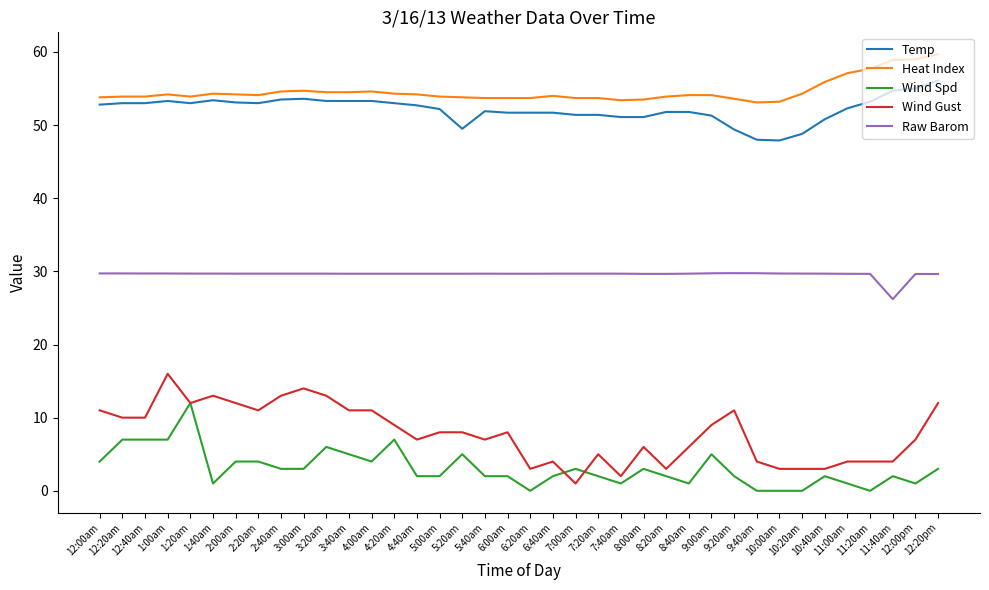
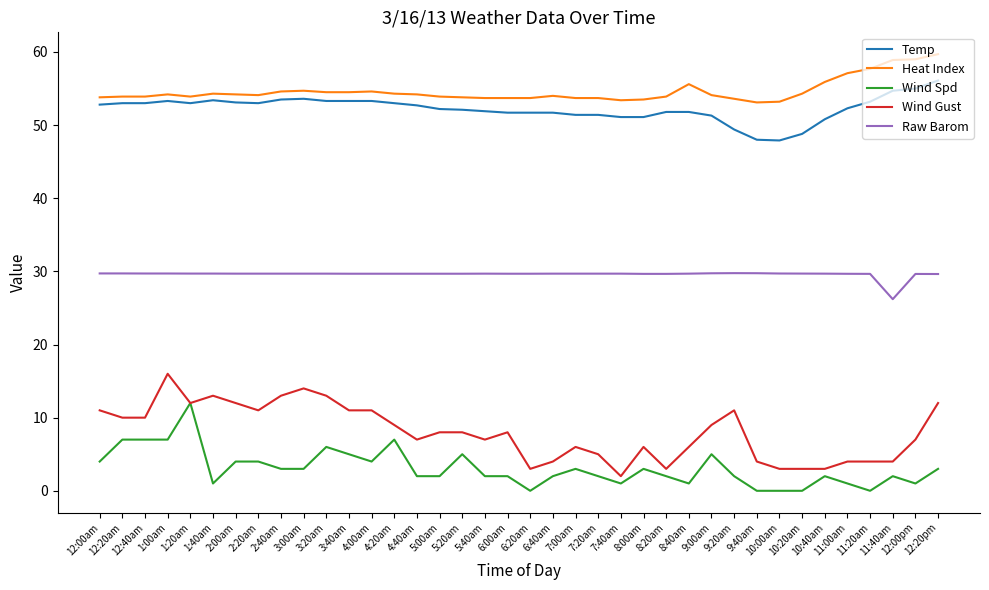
  {
    "Temp": {
      "12:00am": 53,
      "12:20am": 53,
      "12:40am": 53,
      "1:00am": 53,
      "1:20am": 53,
      "1:40am": 53,
      "2:00am": 53,
      "2:20am": 53,
      "2:40am": 54,
      "3:00am": 54,
      "3:20am": 53,
      "3:40am": 53,
      "4:00am": 53,
      "4:20am": 53,
      "4:40am": 53,
      "5:00am": 52,
-     "5:20am": 50,
+     "5:20am": 52,
      "5:40am": 52,
      "6:00am": 52,
      "6:20am": 52,
      "6:40am": 52,
      "7:00am": 51,
      "7:20am": 51,
      "7:40am": 51,
      "8:00am": 51,
      "8:20am": 52,
      "8:40am": 52,
      "9:00am": 51,
      "9:20am": 49,
      "9:40am": 48,
      "10:00am": 48,
      "10:20am": 49,
      "10:40am": 51,
      "11:00am": 52
    },
    "Heat Index": {
      "12:00am": 54,
      "12:20am": 54,
      "12:40am": 54,
      "1:00am": 54,
      "1:20am": 54,
      "1:40am": 54,
      "2:00am": 54,
      "2:20am": 54,
      "2:40am": 55,
      "3:00am": 55,
      "3:20am": 55,
      "3:40am": 55,
      "4:00am": 55,
      "4:20am": 54,
      "4:40am": 54,
      "5:00am": 54,
      "5:20am": 54,
      "5:40am": 54,
      "6:00am": 54,
      "6:20am": 54,
      "6:40am": 54,
      "7:00am": 54,
      "7:20am": 54,
      "7:40am": 53,
      "8:00am": 54,
      "8:20am": 54,
-     "8:40am": 54,
+     "8:40am": 56,
      "9:00am": 54,
      "9:20am": 54,
      "9:40am": 53,
      "10:00am": 53,
      "10:20am": 54,
      "10:40am": 56,
      "11:00am": 57
    },
    "Wind Spd": {
      "12:00am": 4,
      "12:20am": 7,
      "12:40am": 7,
      "1:00am": 7,
      "1:40am": 1,
      "2:00am": 4,
      "2:20am": 4,
      "2:40am": 3,
      "3:00am": 3,
      "3:20am": 6,
      "3:40am": 5,
      "4:00am": 4,
      "4:20am": 7,
      "4:40am": 2,
      "5:00am": 2,
      "5:20am": 5,
      "5:40am": 2,
      "6:00am": 2,
      "6:20am": 0,
      "6:40am": 2,
      "7:00am": 3,
      "7:20am": 2,
      "7:40am": 1,
      "8:00am": 3,
      "8:20am": 2,
      "8:40am": 1,
      "9:00am": 5,
      "9:20am": 2,
      "9:40am": 0,
      "10:00am": 0,
      "10:20am": 0,
      "10:40am": 2,
      "11:00am": 1,
      "11:20am": 0,
      "11:40am": 2,
      "12:00pm": 1,
      "12:20pm": 3
    },
    "Wind Gust": {
      "12:00am": 11,
      "12:20am": 10,
      "12:40am": 10,
      "1:00am": 16,
      "1:40am": 13,
      "2:00am": 12,
      "2:20am": 11,
      "2:40am": 13,
      "3:00am": 14,
      "3:20am": 13,
      "3:40am": 11,
      "4:00am": 11,
      "4:20am": 9,
      "4:40am": 7,
      "5:00am": 8,
      "5:20am": 8,
      "5:40am": 7,
      "6:00am": 8,
      "6:20am": 3,
      "6:40am": 4,
-     "7:00am": 1,
+     "7:00am": 6,
      "7:20am": 5,
      "7:40am": 2,
      "8:00am": 6,
      "8:20am": 3,
      "8:40am": 6,
      "9:00am": 9,
      "9:20am": 11,
      "9:40am": 4,
      "10:00am": 3,
      "10:20am": 3,
      "10:40am": 3,
      "11:00am": 4,
      "11:20am": 4,
      "11:40am": 4,
      "12:00pm": 7,
      "12:20pm": 12
    },
    "Raw Barom": {
      "12:00am": 30,
      "12:20am": 30,
      "12:40am": 30,
      "1:00am": 30,
      "1:20am": 30,
      "1:40am": 30,
      "2:00am": 30,
      "2:20am": 30,
      "2:40am": 30,
      "3:00am": 30,
      "3:20am": 30,
      "3:40am": 30,
      "4:00am": 30,
      "4:20am": 30,
      "4:40am": 30,
      "5:00am": 30,
      "5:20am": 30,
      "5:40am": 30,
      "6:00am": 30,
      "6:20am": 30,
      "6:40am": 30,
      "7:00am": 30,
      "7:20am": 30,
      "7:40am": 30,
      "8:00am": 30,
      "8:20am": 30,
      "8:40am": 30,
      "9:00am": 30,
      "9:20am": 30,
      "9:40am": 30,
      "10:00am": 30,
      "10:20am": 30,
      "10:40am": 30,
      "11:00am": 30,
      "11:20am": 30,
      "11:40am": 26,
      "12:00pm": 30,
      "12:20pm": 30
    }
  }
